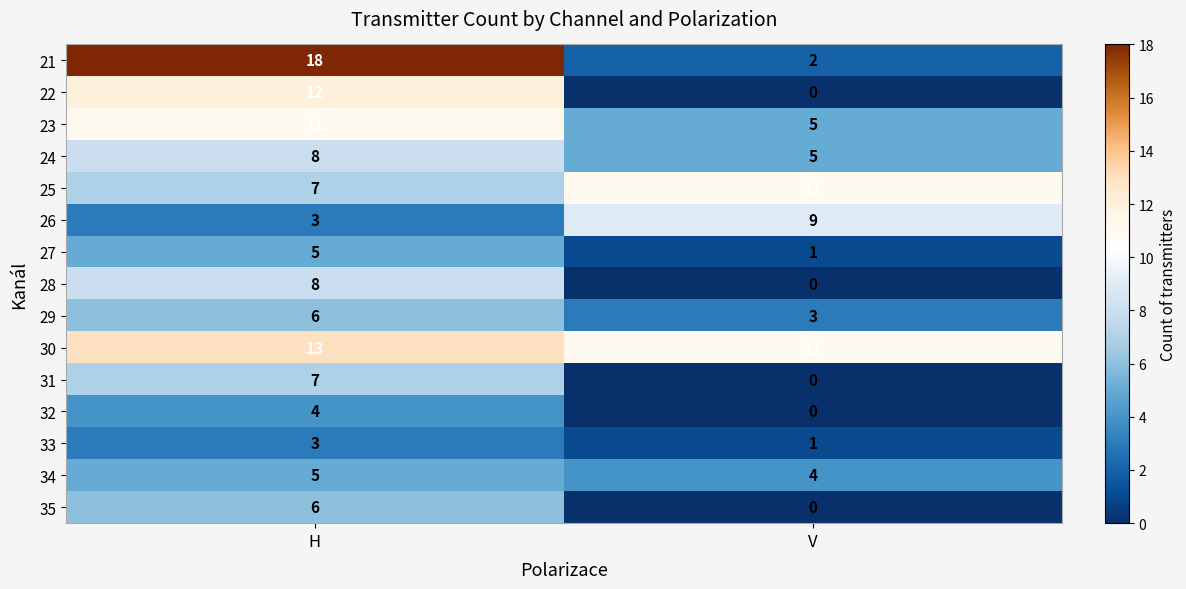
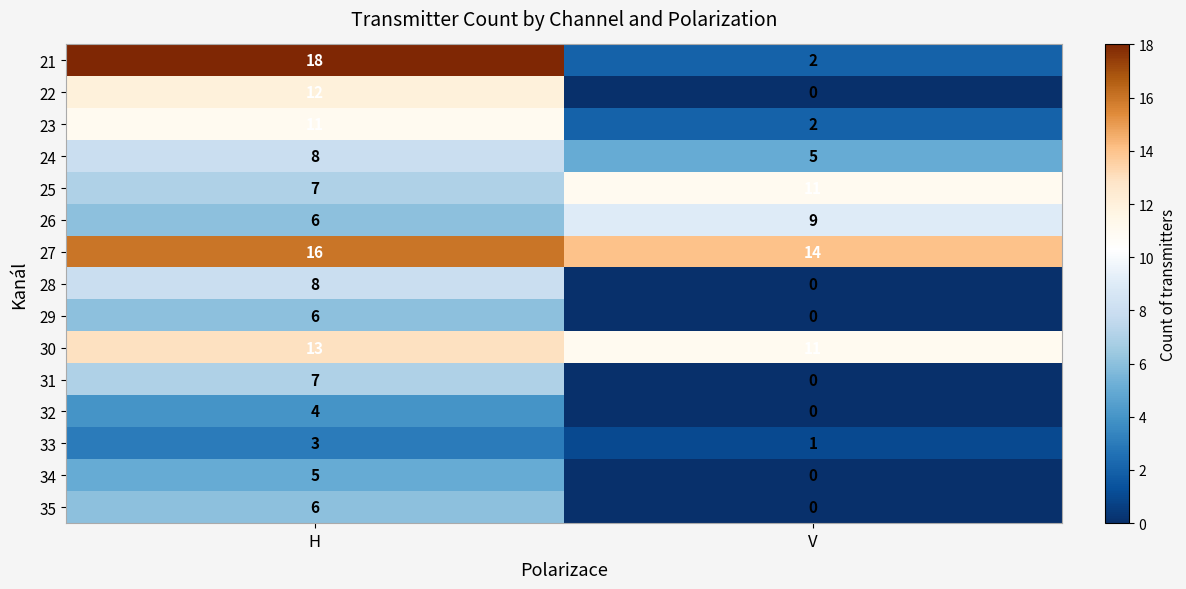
  {
    "21": {
      "H": 18,
      "V": 2
    },
    "22": {
      "V": 0
    },
    "23": {
-     "V": 5
+     "V": 2
    },
    "24": {
      "H": 8,
      "V": 5
    },
    "25": {
      "H": 7
    },
    "26": {
-     "H": 3,
+     "H": 6,
      "V": 9
    },
    "27": {
-     "H": 5,
-     "V": 1
+     "H": 16,
+     "V": 14
    },
    "28": {
      "H": 8,
      "V": 0
    },
    "29": {
      "H": 6,
-     "V": 3
+     "V": 0
    },
    "30": {
      "H": 13
    },
    "31": {
      "H": 7,
      "V": 0
    },
    "32": {
      "H": 4,
      "V": 0
    },
    "33": {
      "H": 3,
      "V": 1
    },
    "34": {
      "H": 5,
-     "V": 4
+     "V": 0
    },
    "35": {
      "H": 6,
      "V": 0
    }
  }
